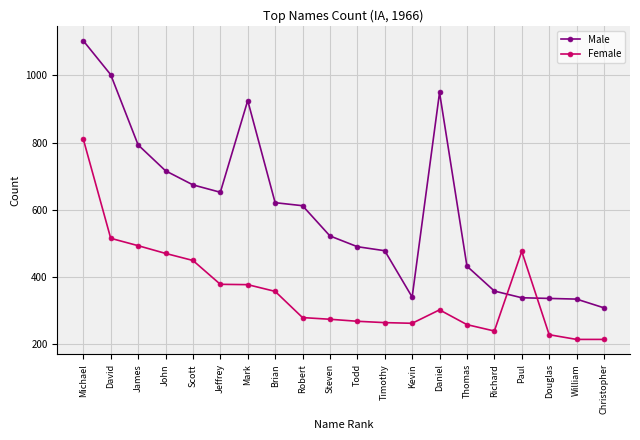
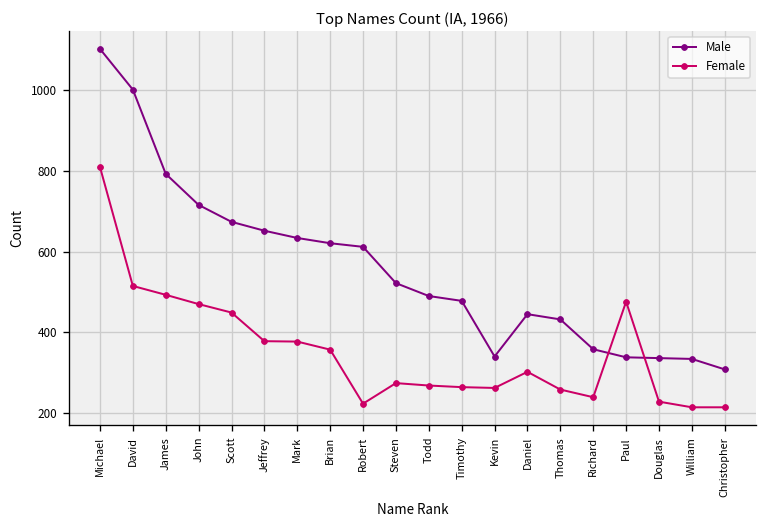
  {
    "Male": {
      "Michael": 1100,
      "David": 1000,
      "James": 790,
      "John": 720,
      "Scott": 670,
      "Jeffrey": 650,
-     "Mark": 930,
+     "Mark": 630,
      "Brian": 620,
      "Robert": 610,
      "Steven": 520,
      "Todd": 490,
      "Timothy": 480,
      "Kevin": 340,
-     "Daniel": 950,
+     "Daniel": 450,
      "Thomas": 430,
      "Richard": 360,
      "Paul": 340,
      "Douglas": 340,
      "William": 330,
      "Christopher": 310
    },
    "Female": {
      "Michael": 810,
      "David": 520,
      "James": 490,
      "John": 470,
      "Scott": 450,
      "Jeffrey": 380,
      "Mark": 380,
      "Brian": 360,
-     "Robert": 280,
+     "Robert": 220,
      "Steven": 270,
      "Todd": 270,
      "Timothy": 260,
      "Kevin": 260,
      "Daniel": 300,
      "Thomas": 260,
      "Richard": 240,
      "Paul": 480,
      "Douglas": 230,
      "William": 210,
      "Christopher": 210
    }
  }
